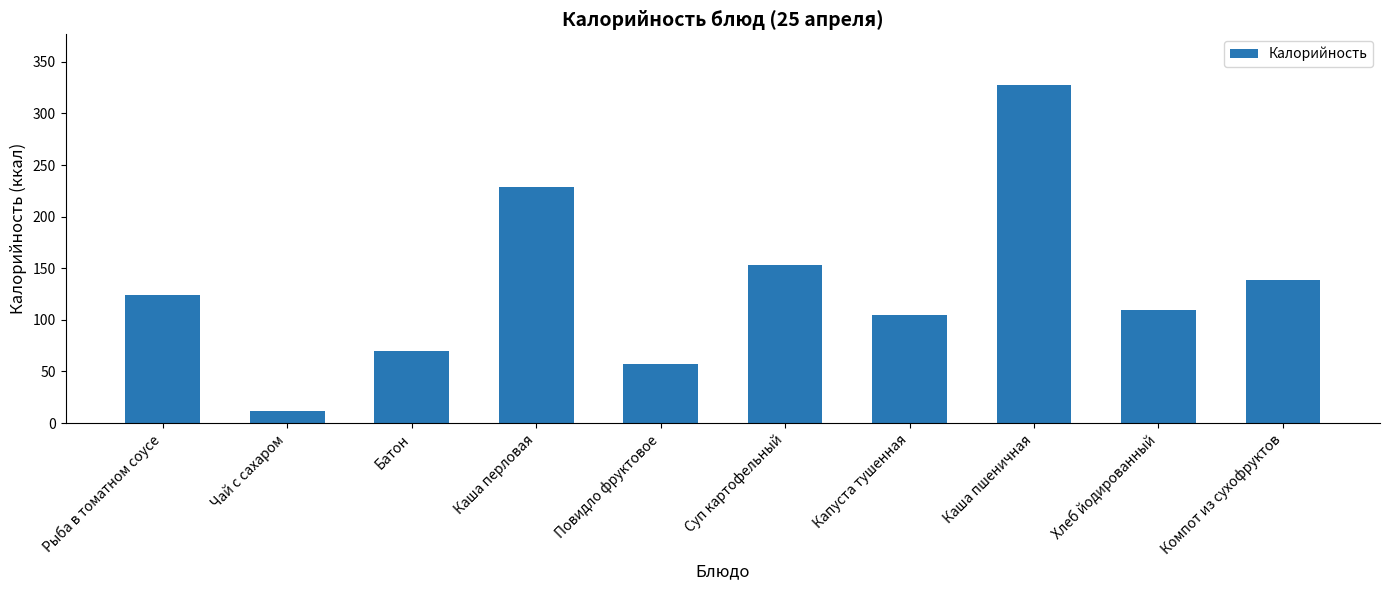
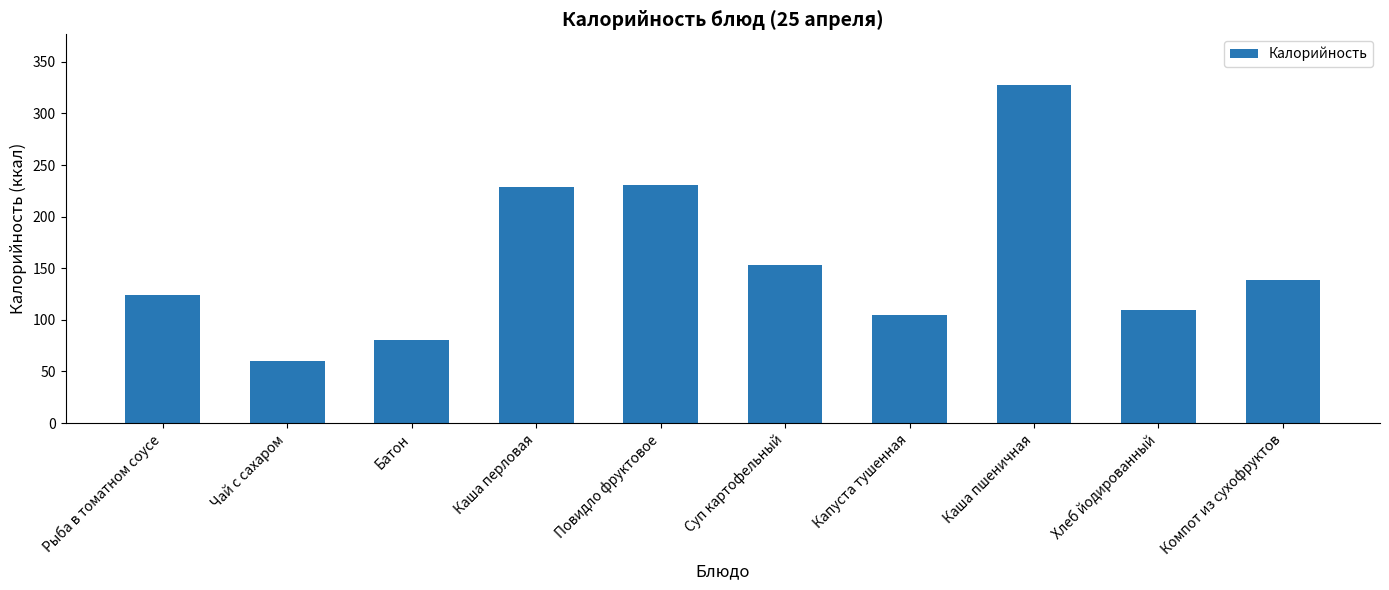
  {
    "Рыба в томатном соусе": 124,
-   "Чай с сахаром": 12,
-   "Батон": 70,
+   "Чай с сахаром": 60,
+   "Батон": 81,
    "Каша перловая": 229,
-   "Повидло фруктовое": 57,
+   "Повидло фруктовое": 231,
    "Суп картофельный": 153,
    "Капуста тушенная": 105,
    "Каша пшеничная": 328,
    "Хлеб йодированный": 110,
    "Компот из сухофруктов": 139
  }
